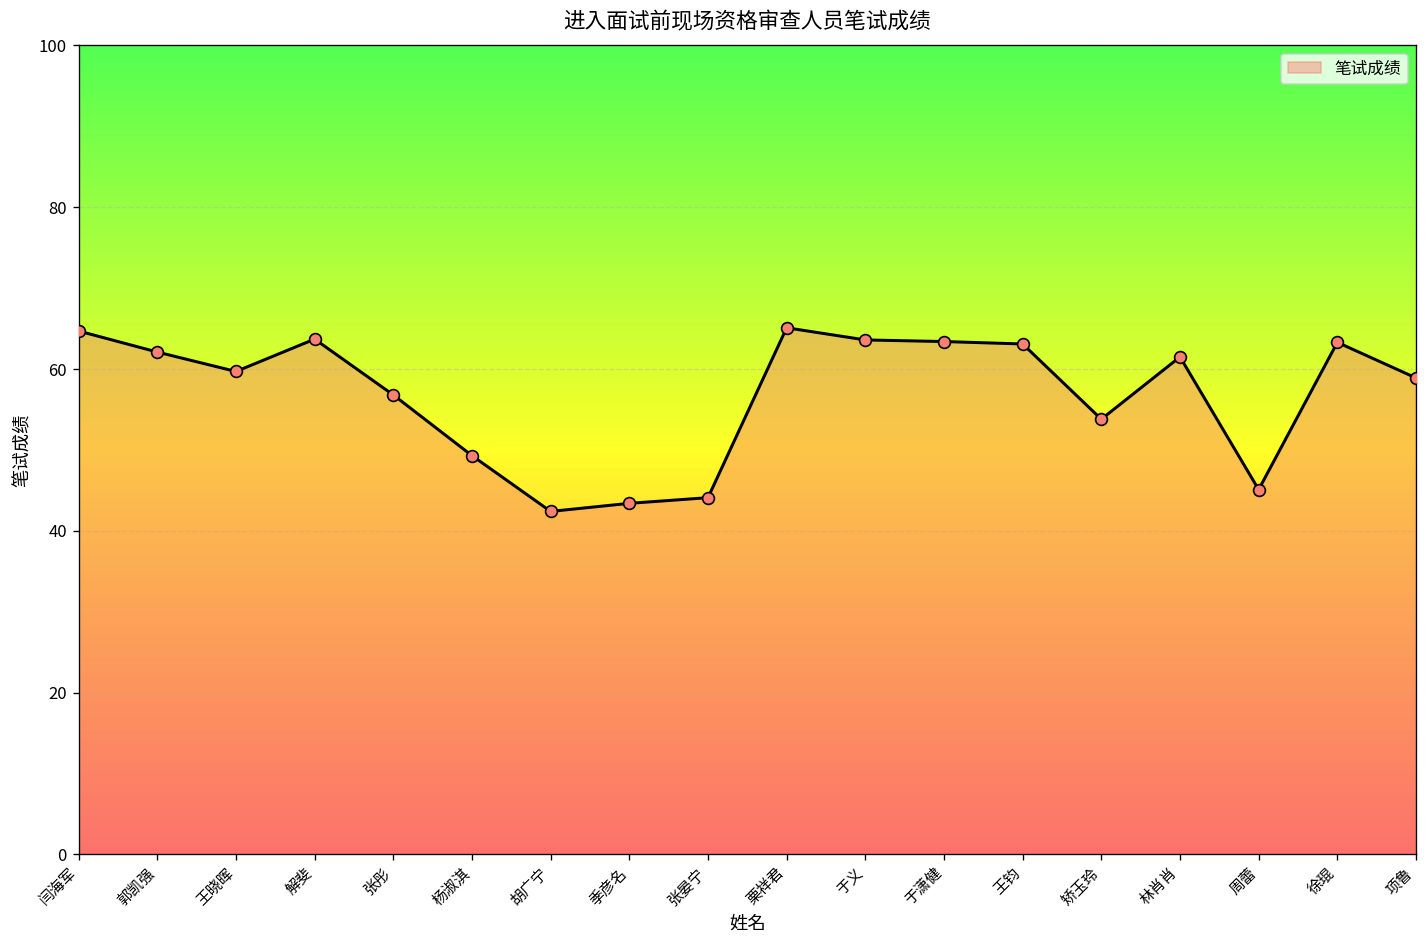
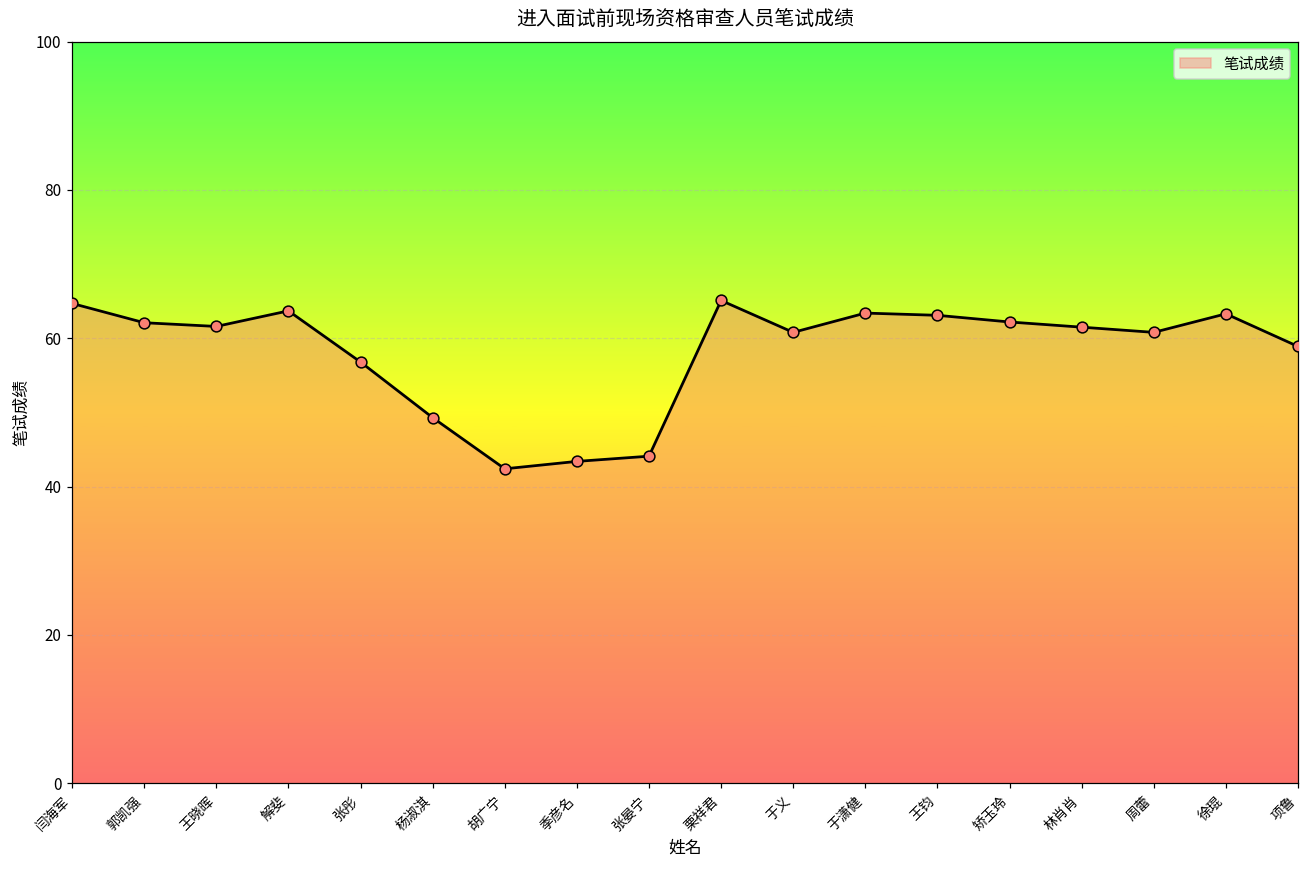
  {
    "闫海军": 65,
    "郭凯强": 62,
-   "王晓晖": 60,
+   "王晓晖": 62,
    "解斐": 64,
    "张彤": 57,
    "杨淑淇": 49,
    "胡广宁": 42,
    "季彦名": 43,
    "张晏宁": 44,
    "栗祥君": 65,
-   "于义": 64,
+   "于义": 61,
    "于潇健": 63,
    "王钧": 63,
-   "矫玉玲": 54,
+   "矫玉玲": 62,
    "林肖肖": 62,
-   "周蕾": 45,
+   "周蕾": 61,
    "徐琨": 63,
    "项鲁": 59
  }
